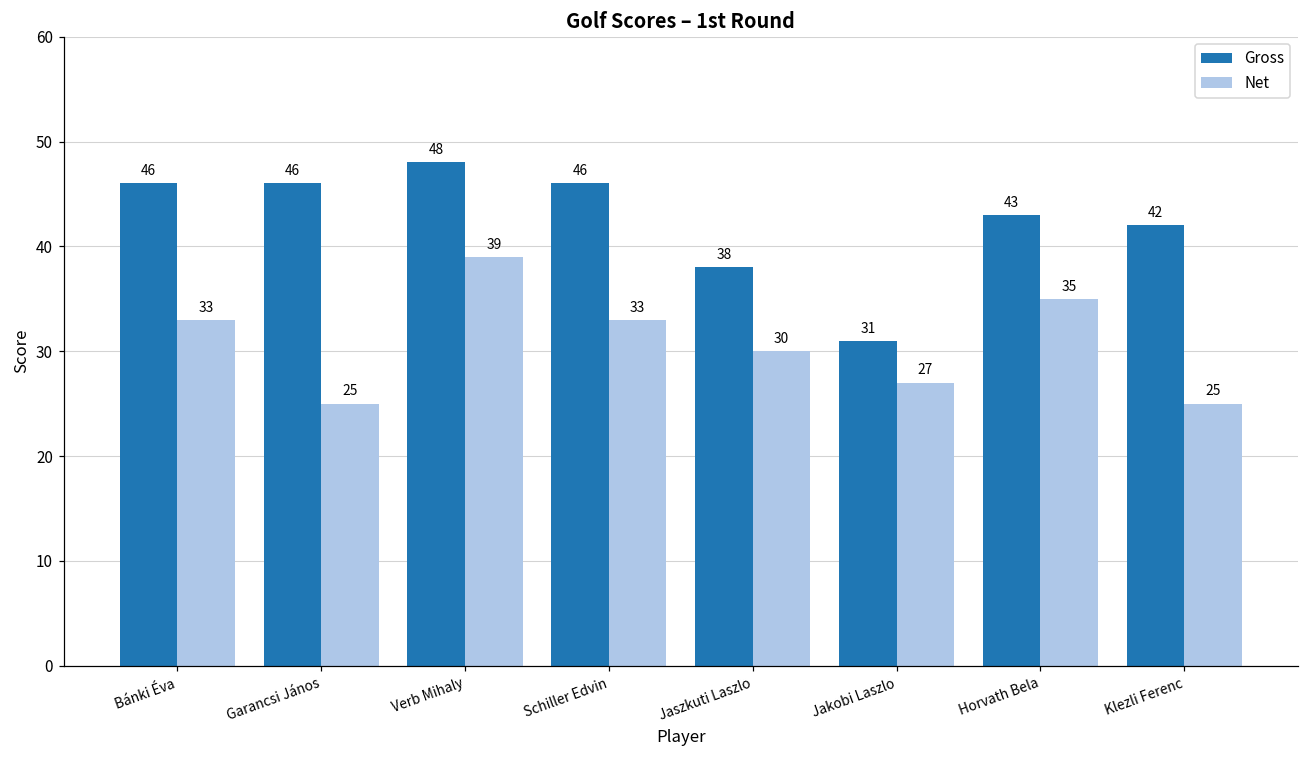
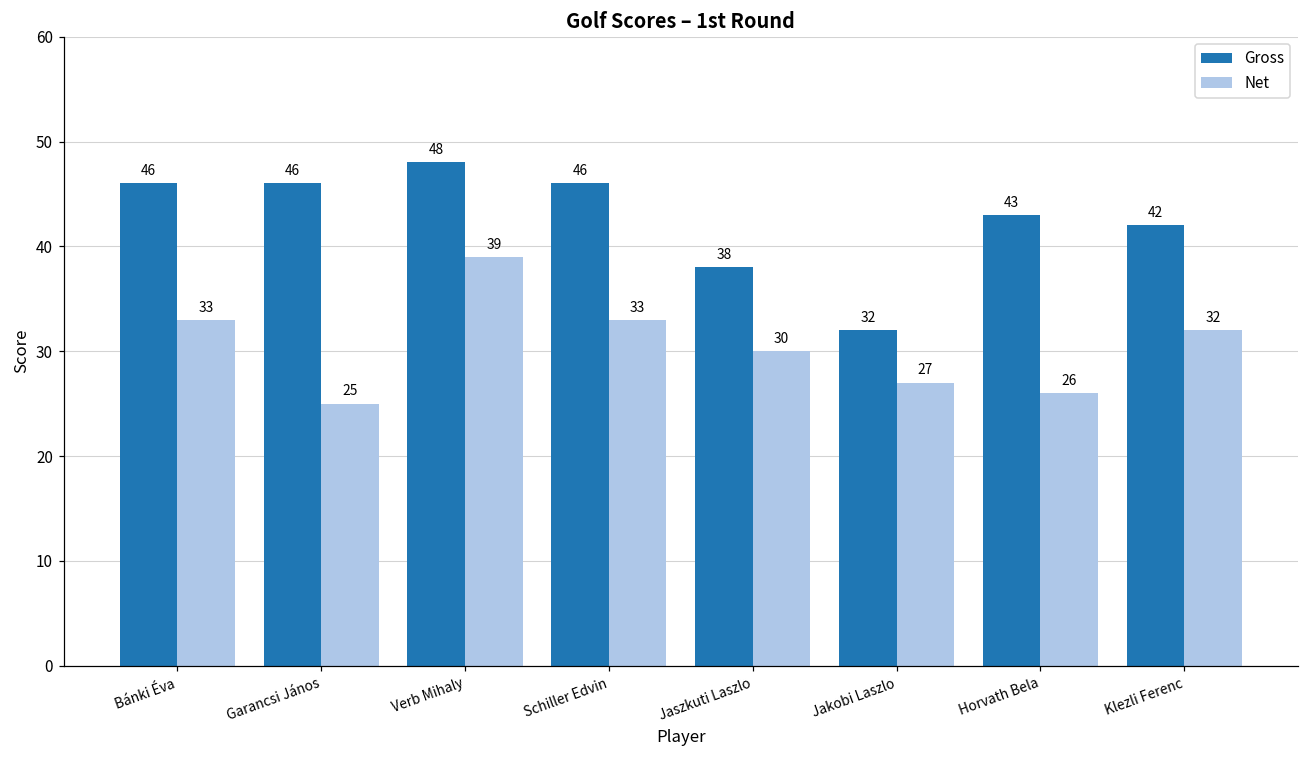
  {
    "Gross": {
      "Bánki Éva": 46,
      "Garancsi János": 46,
      "Verb Mihaly": 48,
      "Schiller Edvin": 46,
      "Jaszkuti Laszlo": 38,
-     "Jakobi Laszlo": 31,
+     "Jakobi Laszlo": 32,
      "Horvath Bela": 43,
      "Klezli Ferenc": 42
    },
    "Net": {
      "Bánki Éva": 33,
      "Garancsi János": 25,
      "Verb Mihaly": 39,
      "Schiller Edvin": 33,
      "Jaszkuti Laszlo": 30,
      "Jakobi Laszlo": 27,
-     "Horvath Bela": 35,
-     "Klezli Ferenc": 25
+     "Horvath Bela": 26,
+     "Klezli Ferenc": 32
    }
  }
